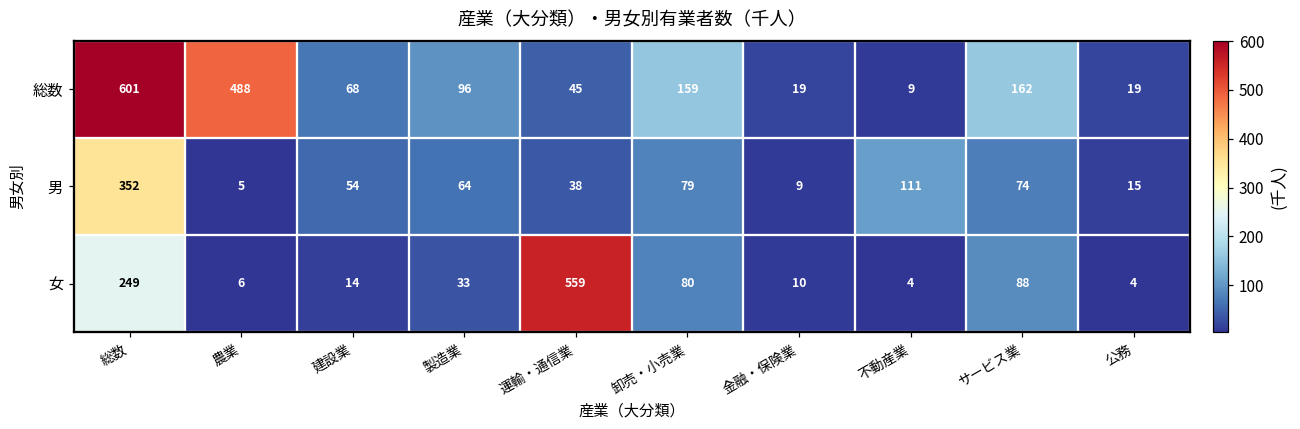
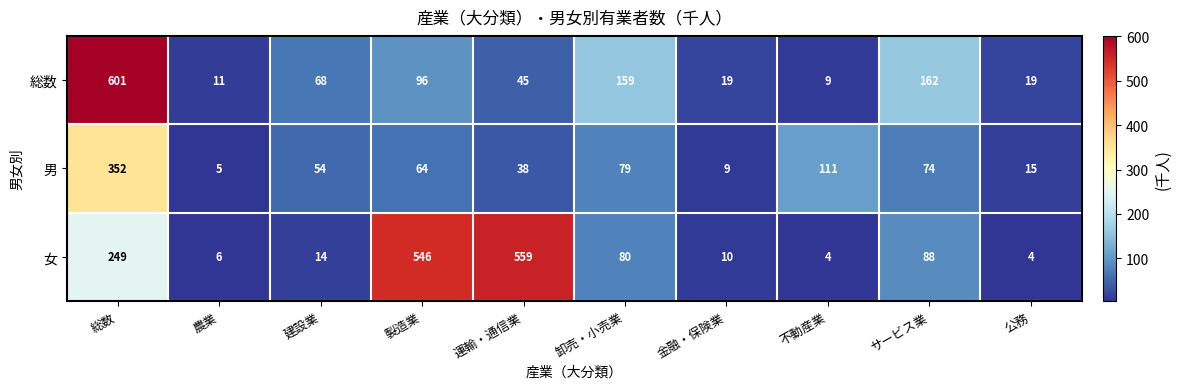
  {
    "総数": {
      "総数": 601,
-     "農業": 488,
+     "農業": 11,
      "建設業": 68,
      "製造業": 96,
      "運輸・通信業": 45,
      "卸売・小売業": 159,
      "金融・保険業": 19,
      "不動産業": 9,
      "サービス業": 162,
      "公務": 19
    },
    "男": {
      "総数": 352,
      "農業": 5,
      "建設業": 54,
      "製造業": 64,
      "運輸・通信業": 38,
      "卸売・小売業": 79,
      "金融・保険業": 9,
      "不動産業": 111,
      "サービス業": 74,
      "公務": 15
    },
    "女": {
      "総数": 249,
      "農業": 6,
      "建設業": 14,
-     "製造業": 33,
+     "製造業": 546,
      "運輸・通信業": 559,
      "卸売・小売業": 80,
      "金融・保険業": 10,
      "不動産業": 4,
      "サービス業": 88,
      "公務": 4
    }
  }
